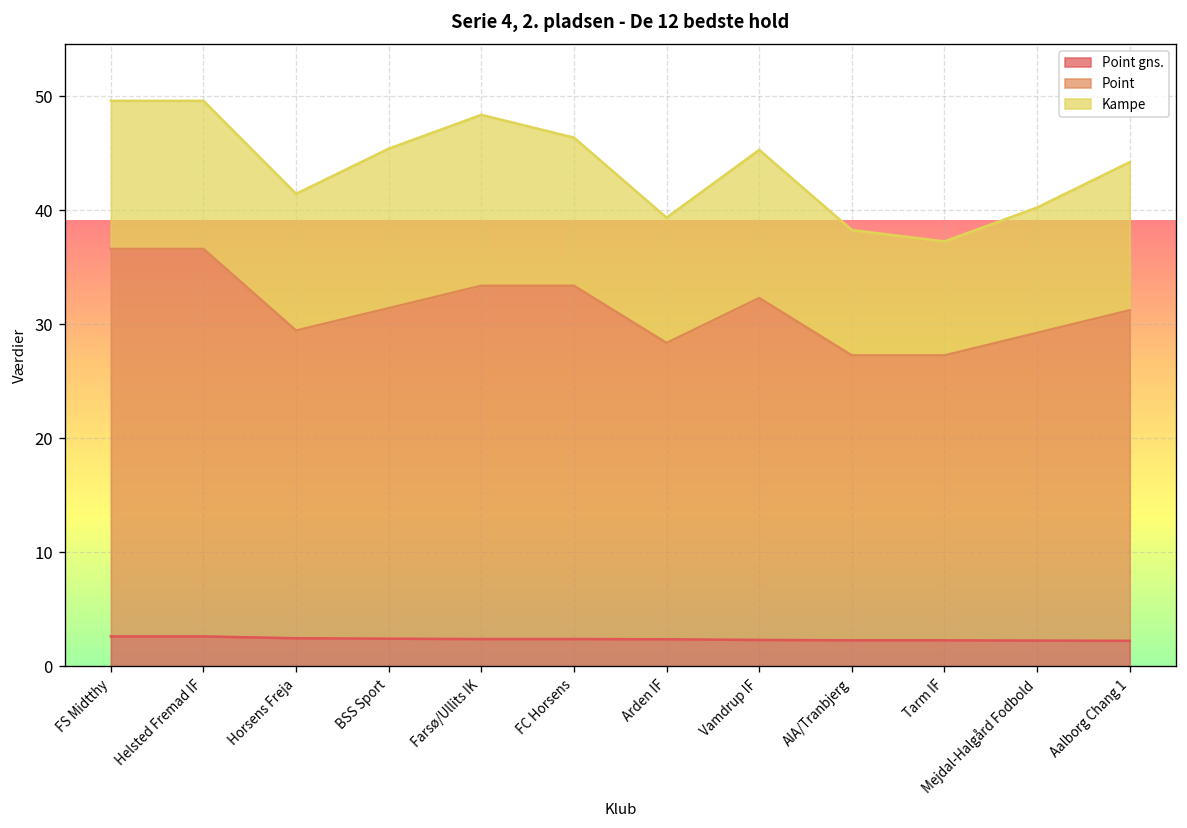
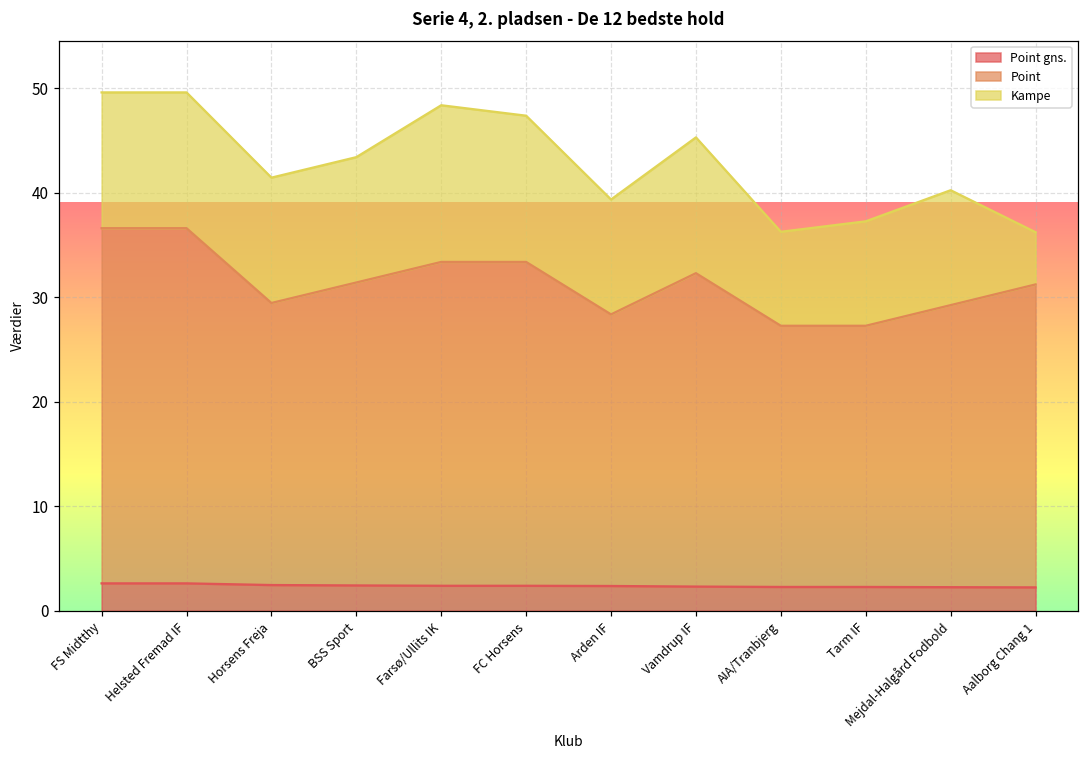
  {
    "Kampe": {
      "FS Midtthy": 13,
      "Helsted Fremad IF": 13,
      "Horsens Freja": 12,
-     "BSS Sport": 14,
+     "BSS Sport": 12,
      "Farsø/Ullits IK": 15,
-     "FC Horsens": 13,
+     "FC Horsens": 14,
      "Arden IF": 11,
      "Vamdrup IF": 13,
-     "AIA/Tranbjerg": 11,
+     "AIA/Tranbjerg": 9,
      "Tarm IF": 10,
      "Mejdal-Halgård Fodbold": 11,
-     "Aalborg Chang 1": 13
+     "Aalborg Chang 1": 5
    }
  }
